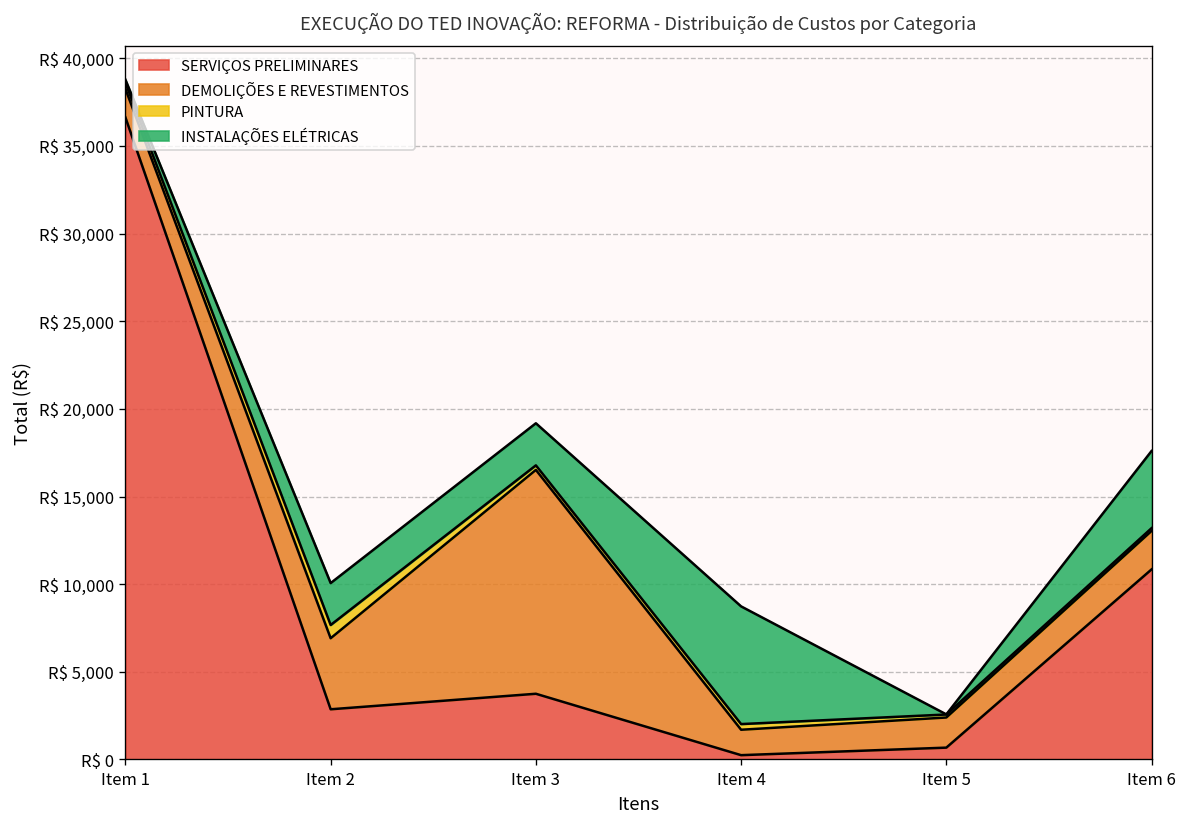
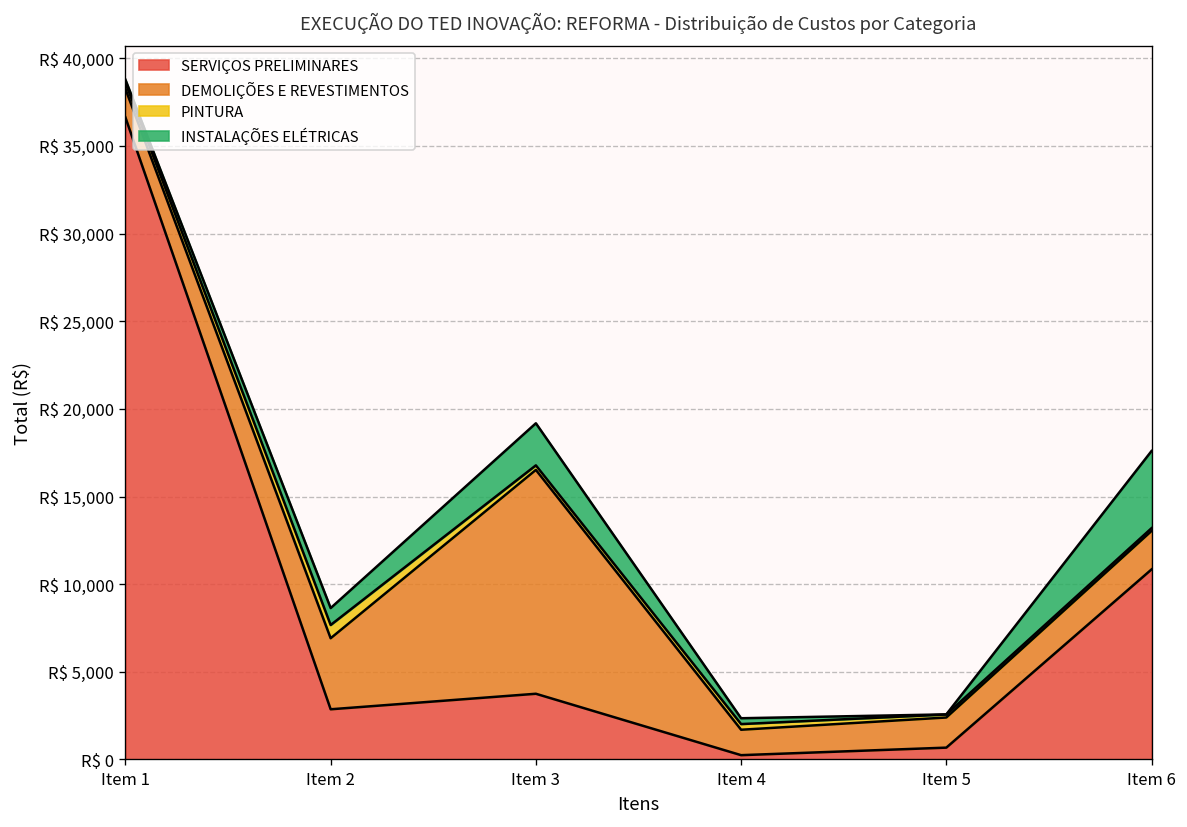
  {
    "PINTURA": {
      "Item 1": "R$ 400",
      "Item 2": "R$ 800",
      "Item 3": "R$ 300",
      "Item 4": "R$ 300"
    },
    "INSTALAÇÕES ELÉTRICAS": {
      "Item 1": "R$ 200",
-     "Item 2": "R$ 2,400",
+     "Item 2": "R$ 1,000",
      "Item 3": "R$ 2,400",
-     "Item 4": "R$ 6,700",
+     "Item 4": "R$ 300",
      "Item 6": "R$ 4,400"
    }
  }
